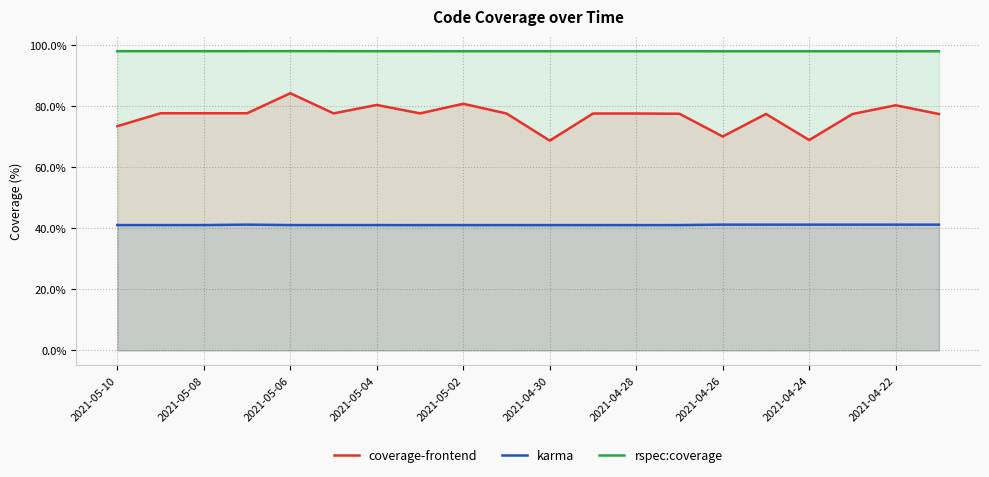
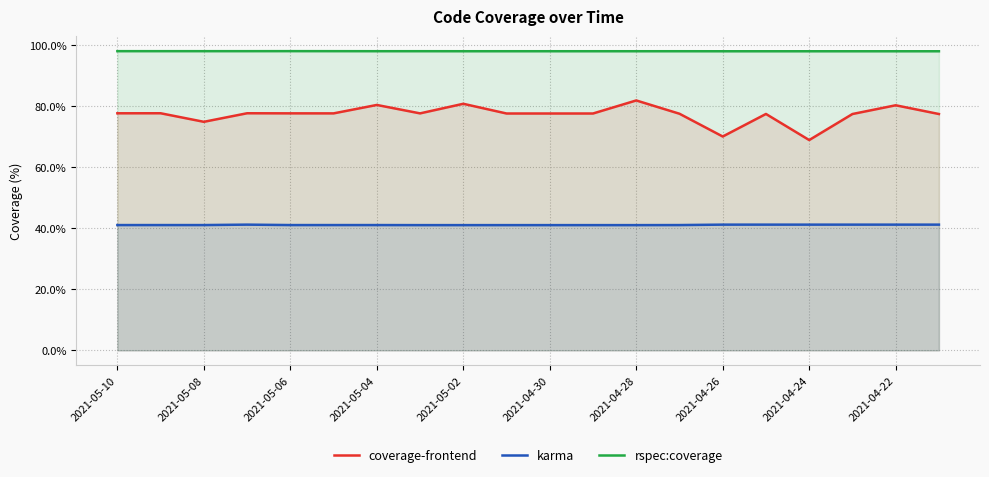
  {
    "coverage-frontend": {
-     "2021-05-10": "73%",
-     "2021-05-08": "78%",
-     "2021-05-06": "84%",
+     "2021-05-10": "78%",
+     "2021-05-08": "75%",
+     "2021-05-06": "78%",
      "2021-05-04": "80%",
      "2021-05-02": "81%",
-     "2021-04-30": "69%",
-     "2021-04-28": "78%",
+     "2021-04-30": "78%",
+     "2021-04-28": "82%",
      "2021-04-26": "70%",
      "2021-04-24": "69%",
      "2021-04-22": "80%"
    },
    "karma": {
      "2021-05-10": "41%",
      "2021-05-08": "41%",
      "2021-05-06": "41%",
      "2021-05-04": "41%",
      "2021-05-02": "41%",
      "2021-04-30": "41%",
      "2021-04-28": "41%",
      "2021-04-26": "41%",
      "2021-04-24": "41%",
      "2021-04-22": "41%"
    },
    "rspec:coverage": {
      "2021-05-10": "98%",
      "2021-05-08": "98%",
      "2021-05-06": "98%",
      "2021-05-04": "98%",
      "2021-05-02": "98%",
      "2021-04-30": "98%",
      "2021-04-28": "98%",
      "2021-04-26": "98%",
      "2021-04-24": "98%",
      "2021-04-22": "98%"
    }
  }
